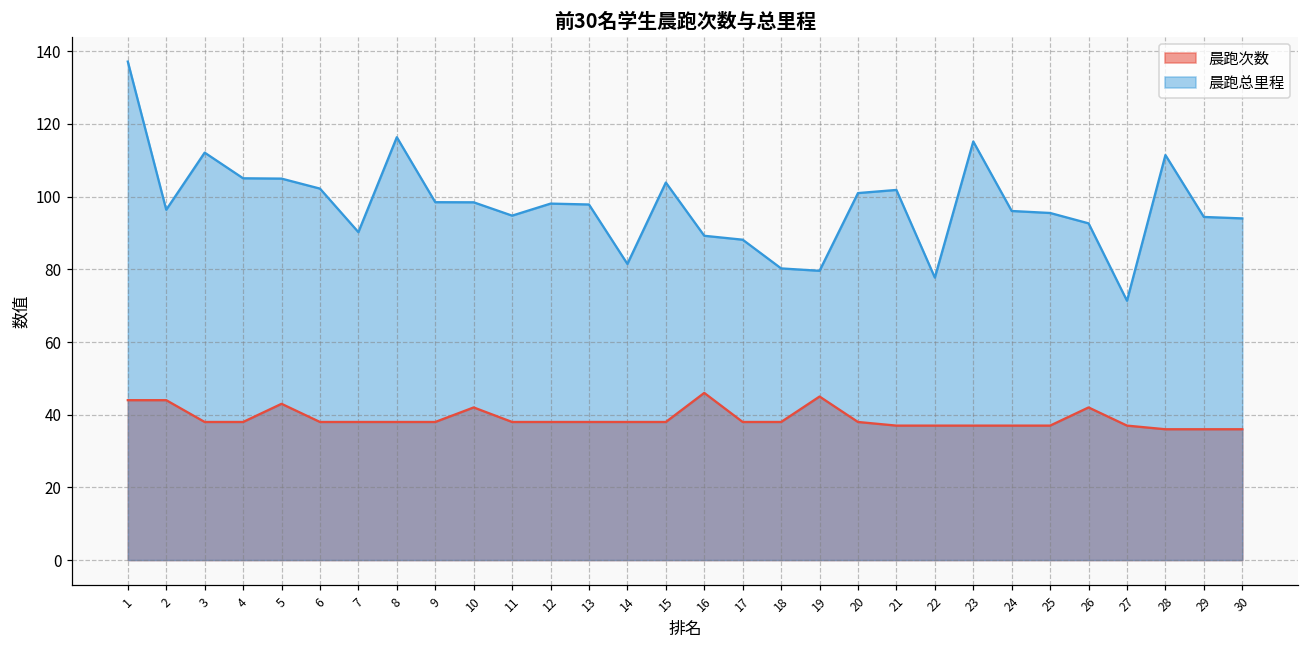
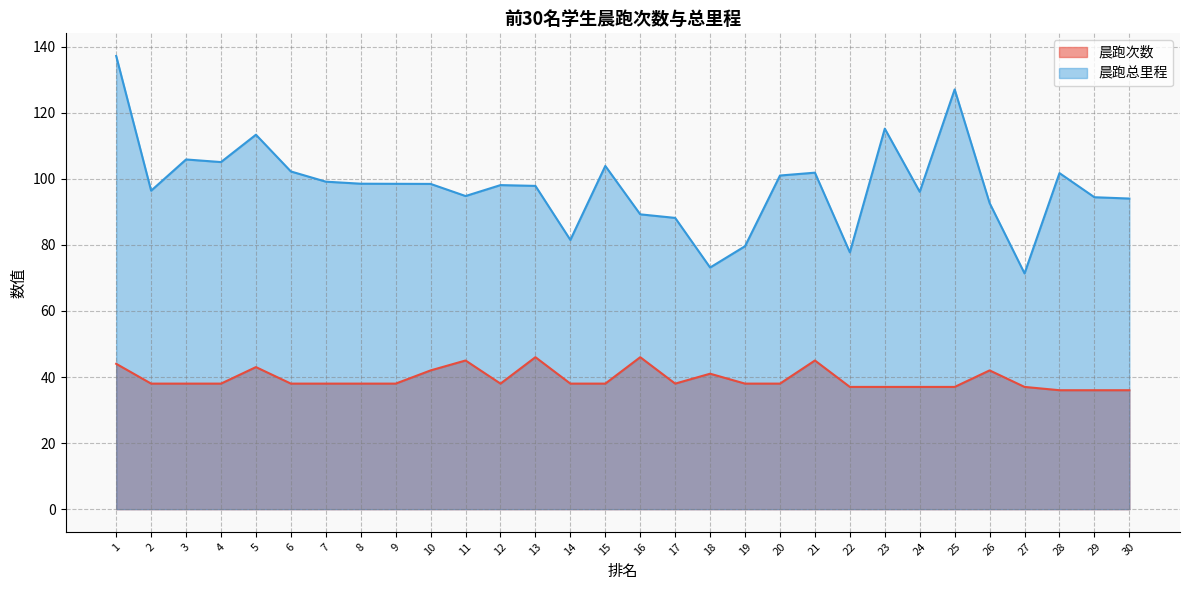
  {
    "晨跑次数": {
      "1": 44,
-     "2": 44,
+     "2": 38,
      "3": 38,
      "4": 38,
      "5": 43,
      "6": 38,
      "7": 38,
      "8": 38,
      "9": 38,
      "10": 42,
-     "11": 38,
+     "11": 45,
      "12": 38,
-     "13": 38,
+     "13": 46,
      "14": 38,
      "15": 38,
      "16": 46,
      "17": 38,
-     "18": 38,
-     "19": 45,
+     "18": 41,
+     "19": 38,
      "20": 38,
-     "21": 37,
+     "21": 45,
      "22": 37,
      "23": 37,
      "24": 37,
      "25": 37,
      "26": 42,
      "27": 37,
      "28": 36,
      "29": 36,
      "30": 36
    },
    "晨跑总里程": {
      "1": 137,
      "2": 96,
-     "3": 112,
+     "3": 106,
      "4": 105,
-     "5": 105,
+     "5": 113,
      "6": 102,
-     "7": 90,
-     "8": 116,
+     "7": 99,
+     "8": 99,
      "9": 98,
      "10": 98,
      "11": 95,
      "12": 98,
      "13": 98,
      "14": 81,
      "15": 104,
      "16": 89,
      "17": 88,
-     "18": 80,
+     "18": 73,
      "19": 80,
      "20": 101,
      "21": 102,
      "22": 78,
      "23": 115,
      "24": 96,
-     "25": 96,
+     "25": 127,
      "26": 93,
      "27": 71,
-     "28": 111,
+     "28": 102,
      "29": 94,
      "30": 94
    }
  }
